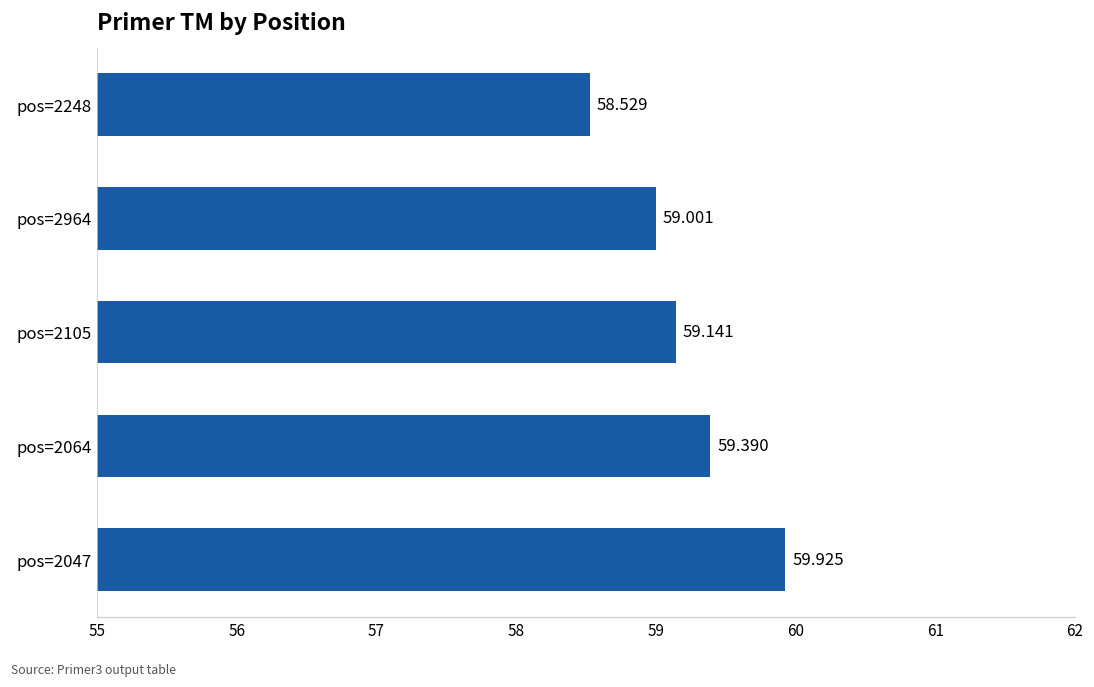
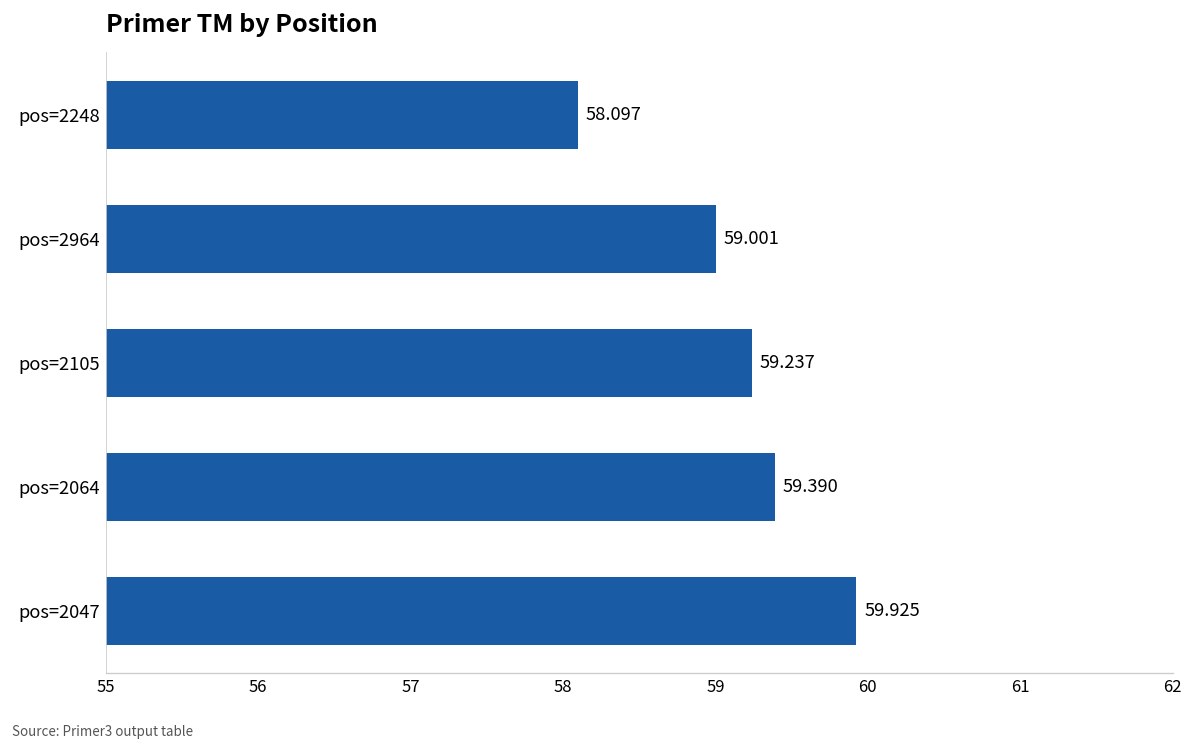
  {
-   "pos=2248": 58.529,
+   "pos=2248": 58.097,
    "pos=2964": 59.001,
-   "pos=2105": 59.141,
+   "pos=2105": 59.237,
    "pos=2064": 59.390,
    "pos=2047": 59.925
  }
